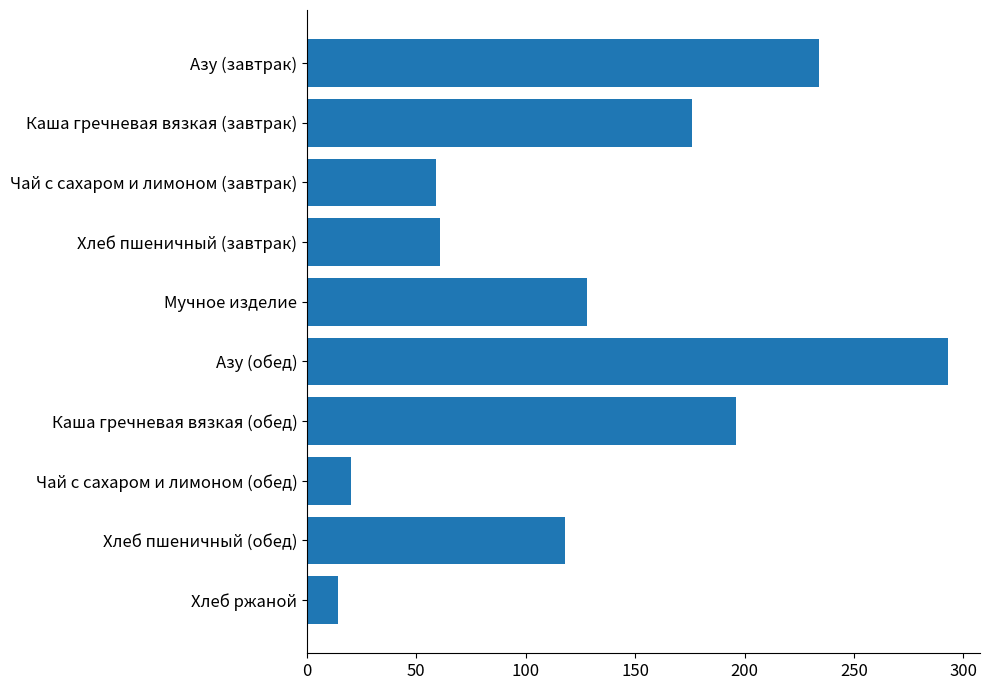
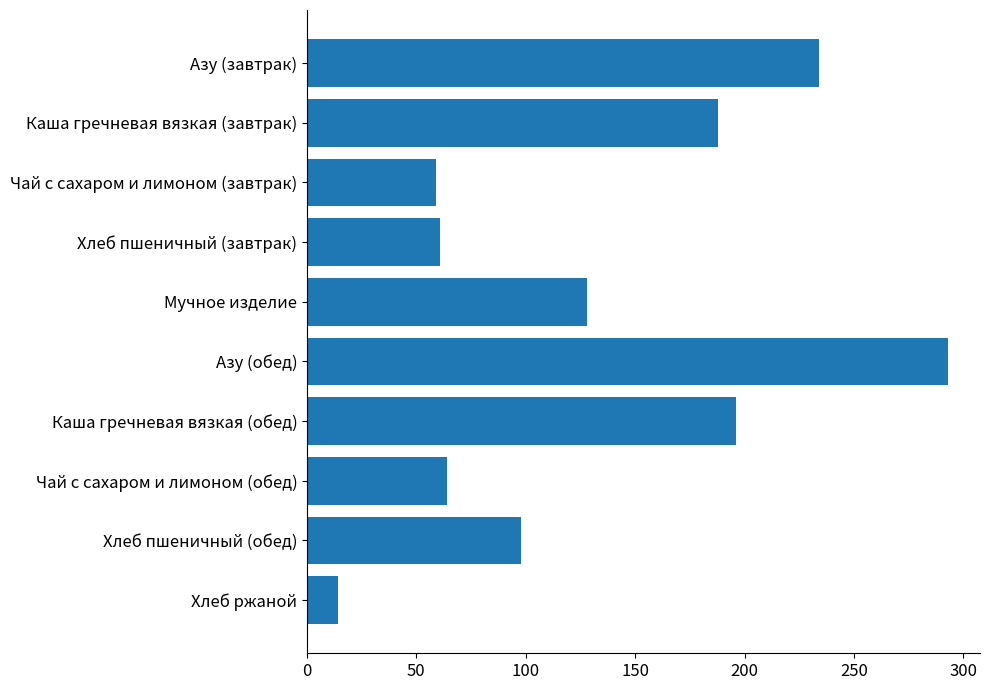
  {
    "Азу (завтрак)": 234,
-   "Каша гречневая вязкая (завтрак)": 176,
+   "Каша гречневая вязкая (завтрак)": 188,
    "Чай с сахаром и лимоном (завтрак)": 59,
    "Хлеб пшеничный (завтрак)": 61,
    "Мучное изделие": 128,
    "Азу (обед)": 293,
    "Каша гречневая вязкая (обед)": 196,
-   "Чай с сахаром и лимоном (обед)": 20,
-   "Хлеб пшеничный (обед)": 118,
+   "Чай с сахаром и лимоном (обед)": 64,
+   "Хлеб пшеничный (обед)": 98,
    "Хлеб ржаной": 14
  }
